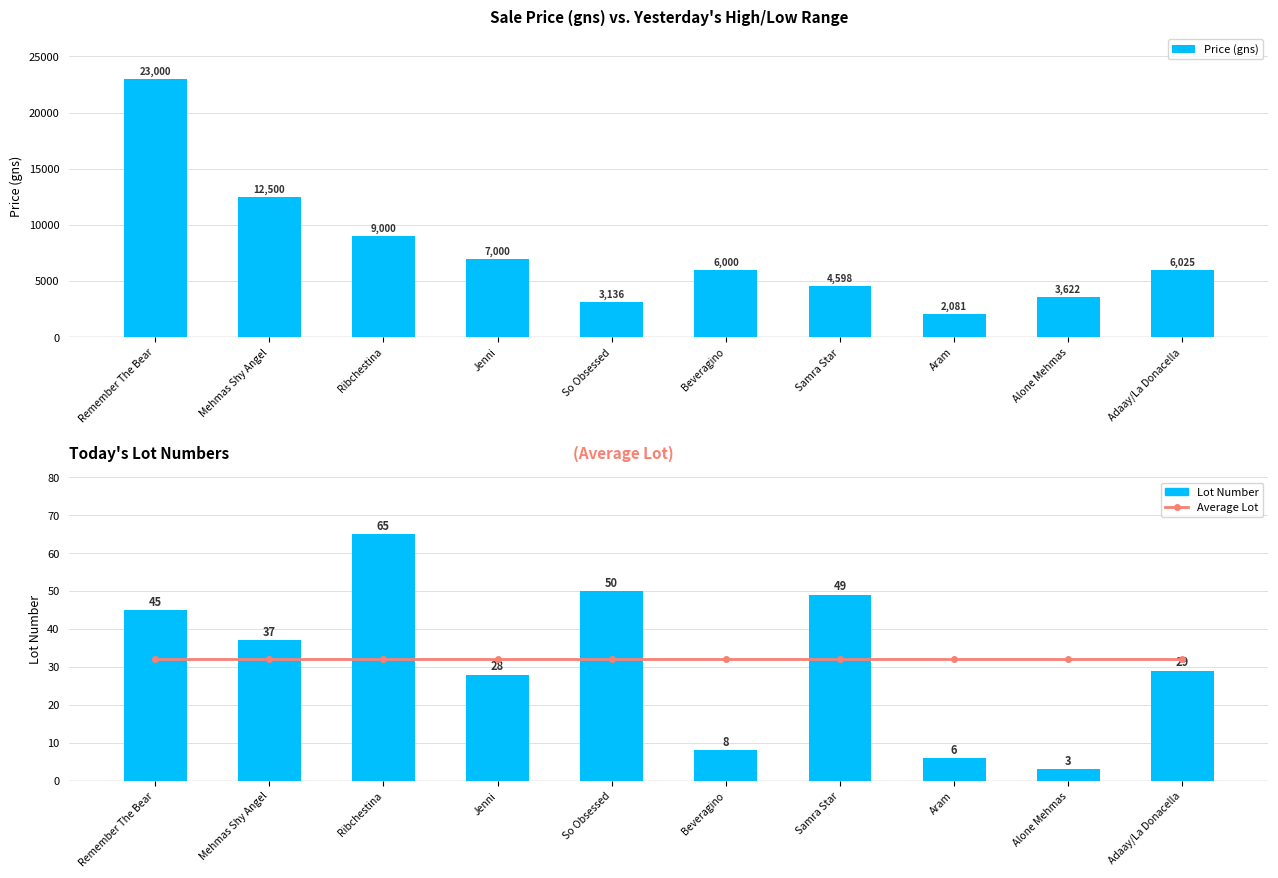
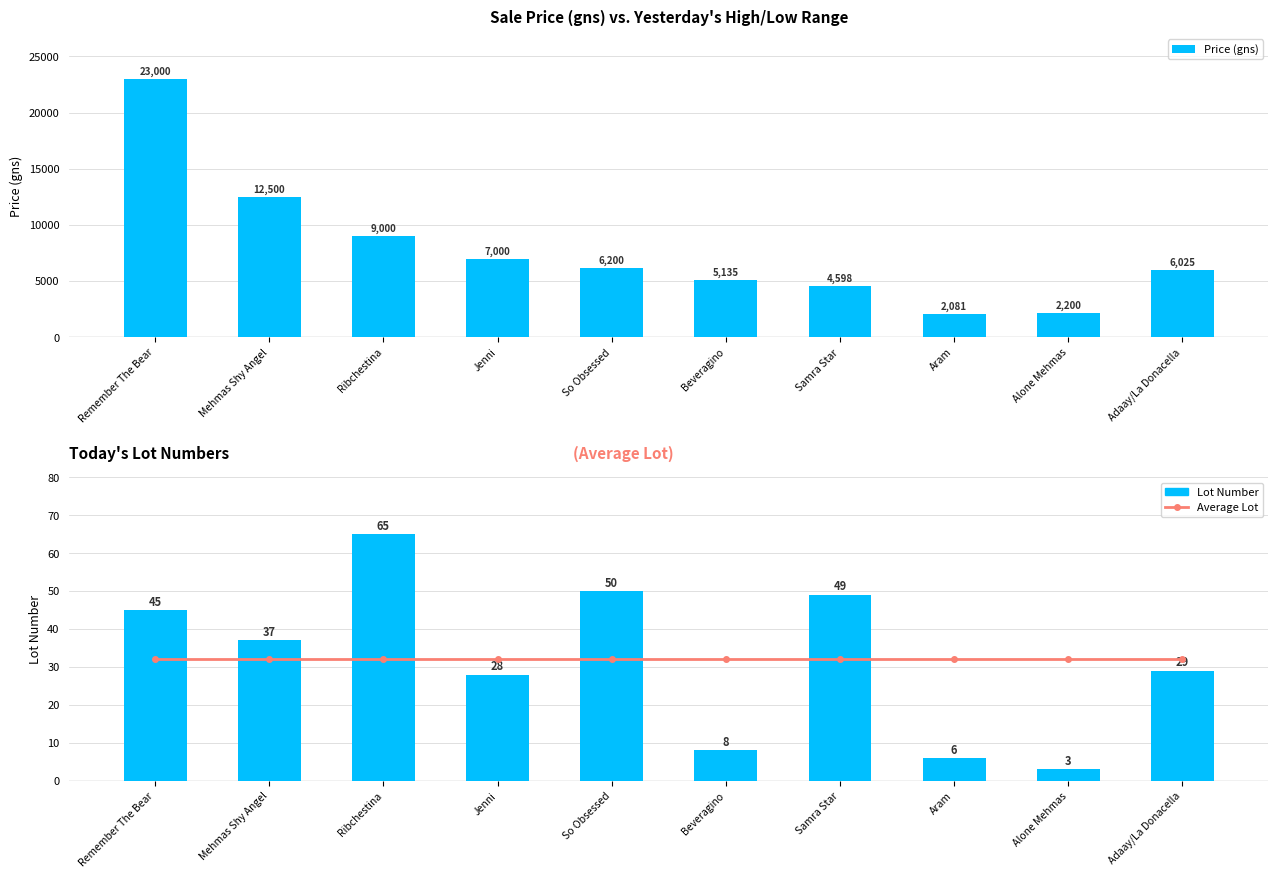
  {
    "Sale Price (gns) vs. Yesterday's High/Low Range": {
      "Remember The Bear": "23,000",
      "Mehmas Shy Angel": "12,500",
      "Ribchestina": "9,000",
      "Jenni": "7,000",
-     "So Obsessed": "3,136",
-     "Beveragino": "6,000",
+     "So Obsessed": "6,200",
+     "Beveragino": "5,135",
      "Samra Star": "4,598",
      "Aram": "2,081",
-     "Alone Mehmas": "3,622",
+     "Alone Mehmas": "2,200",
      "Adaay/La Donacella": "6,025"
    }
  }
